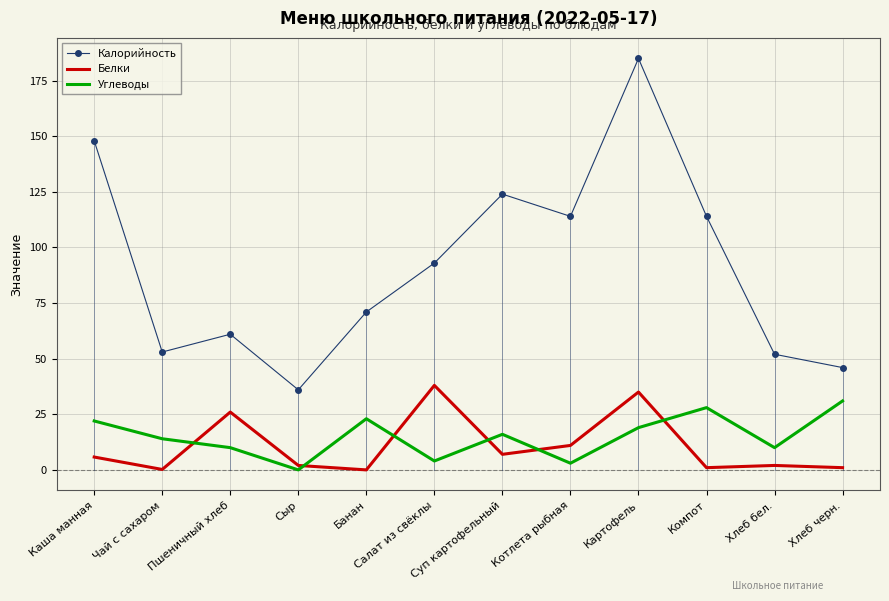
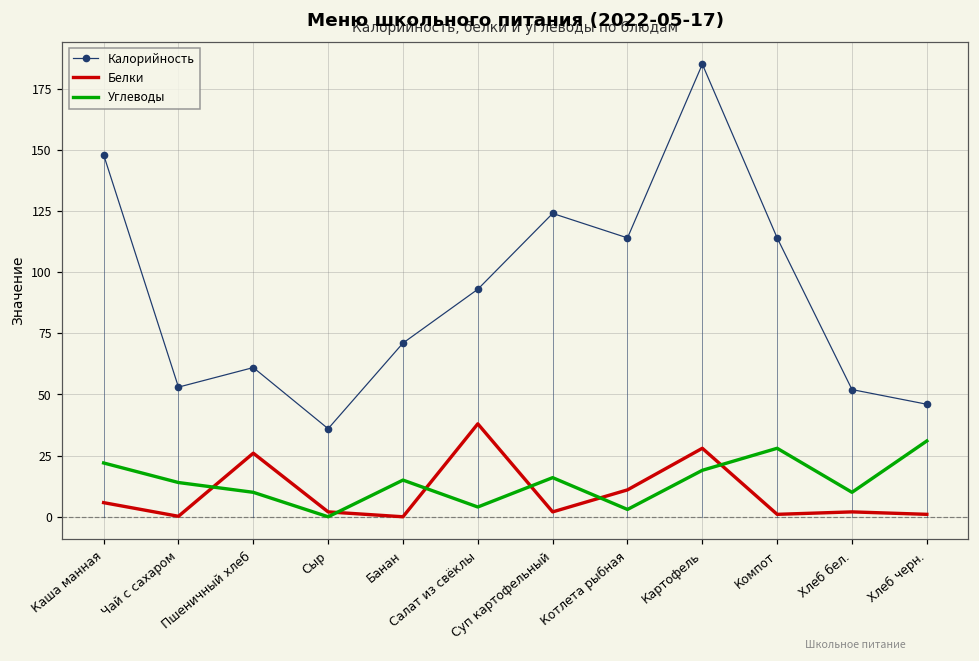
  {
    "Белки": {
      "Каша манная": 6,
      "Пшеничный хлеб": 26,
      "Сыр": 2,
      "Салат из свёклы": 38,
-     "Суп картофельный": 7,
+     "Суп картофельный": 2,
      "Котлета рыбная": 11,
-     "Картофель": 35,
+     "Картофель": 28,
      "Хлеб бел.": 2
    },
    "Углеводы": {
      "Каша манная": 22,
      "Чай с сахаром": 14,
      "Пшеничный хлеб": 10,
-     "Банан": 23,
+     "Банан": 15,
      "Салат из свёклы": 4,
      "Суп картофельный": 16,
      "Котлета рыбная": 3,
      "Картофель": 19,
      "Компот": 28,
      "Хлеб бел.": 10,
      "Хлеб черн.": 31
    }
  }
